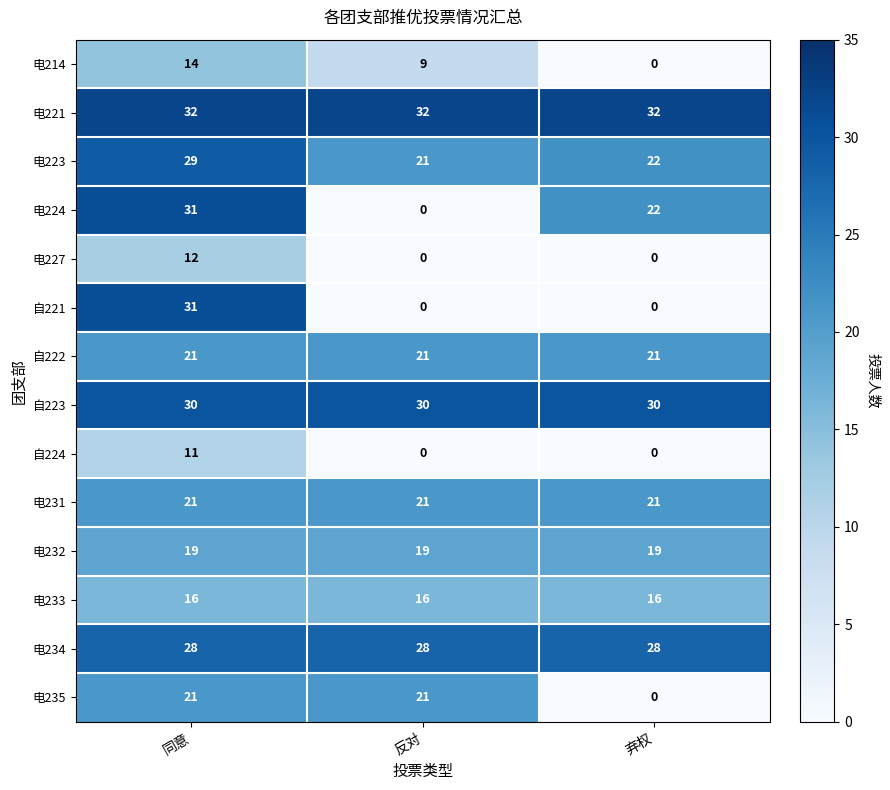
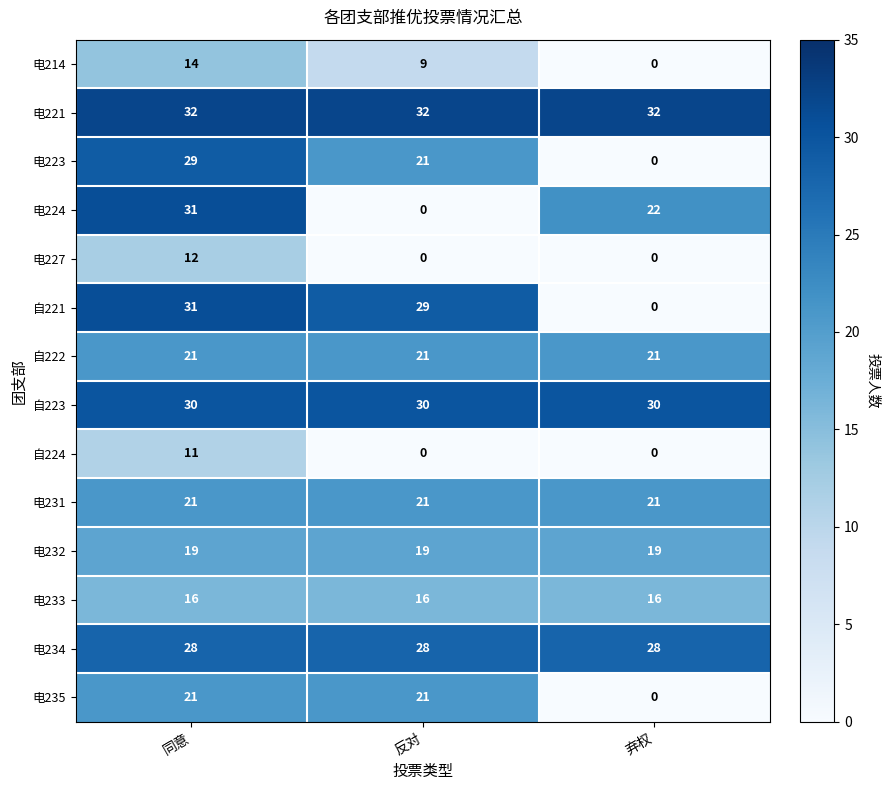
  {
    "电214": {
      "同意": 14,
      "反对": 9,
      "弃权": 0
    },
    "电221": {
      "同意": 32,
      "反对": 32,
      "弃权": 32
    },
    "电223": {
      "同意": 29,
      "反对": 21,
-     "弃权": 22
+     "弃权": 0
    },
    "电224": {
      "同意": 31,
      "反对": 0,
      "弃权": 22
    },
    "电227": {
      "同意": 12,
      "反对": 0,
      "弃权": 0
    },
    "自221": {
      "同意": 31,
-     "反对": 0,
+     "反对": 29,
      "弃权": 0
    },
    "自222": {
      "同意": 21,
      "反对": 21,
      "弃权": 21
    },
    "自223": {
      "同意": 30,
      "反对": 30,
      "弃权": 30
    },
    "自224": {
      "同意": 11,
      "反对": 0,
      "弃权": 0
    },
    "电231": {
      "同意": 21,
      "反对": 21,
      "弃权": 21
    },
    "电232": {
      "同意": 19,
      "反对": 19,
      "弃权": 19
    },
    "电233": {
      "同意": 16,
      "反对": 16,
      "弃权": 16
    },
    "电234": {
      "同意": 28,
      "反对": 28,
      "弃权": 28
    },
    "电235": {
      "同意": 21,
      "反对": 21,
      "弃权": 0
    }
  }
